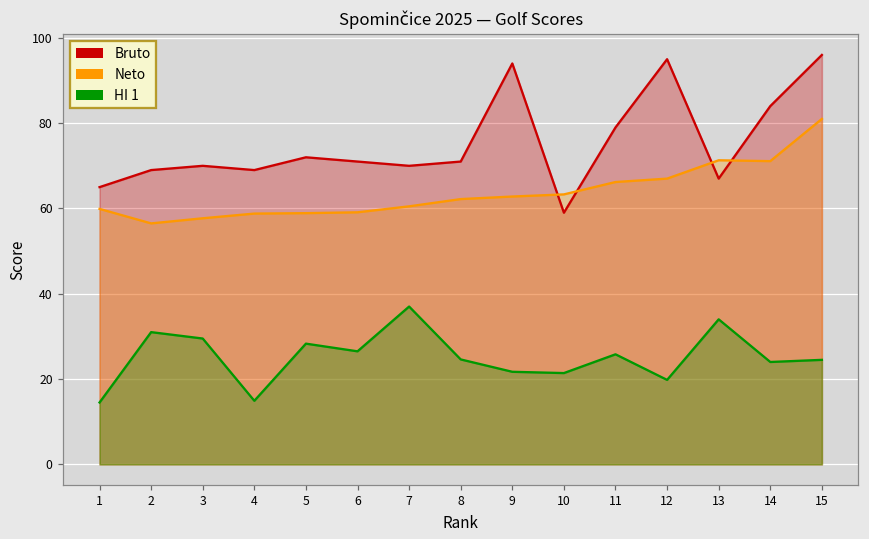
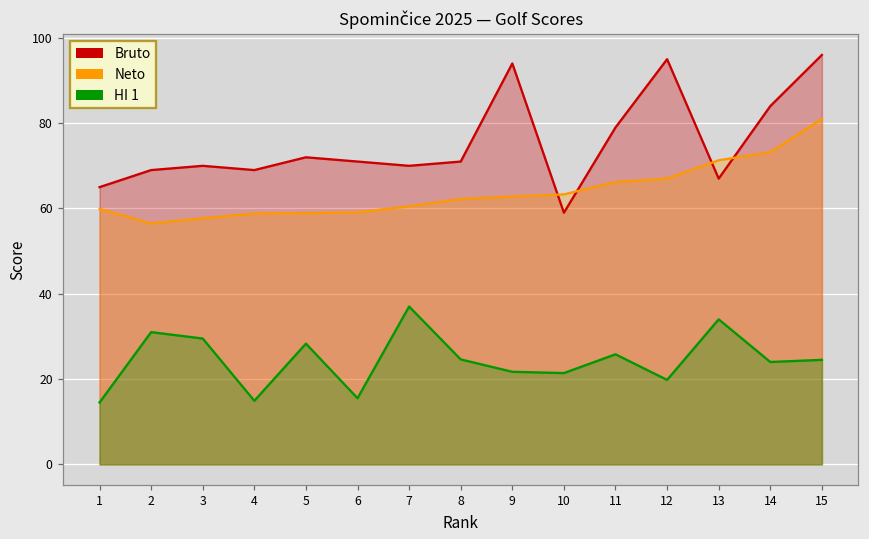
  {
    "Bruto": {
      "1": 65,
      "2": 69,
      "3": 70,
      "4": 69,
      "5": 72,
      "6": 71,
      "7": 70,
      "8": 71,
      "9": 94,
      "10": 59,
      "11": 79,
      "12": 95,
      "13": 67,
      "14": 84,
      "15": 96
    },
    "Neto": {
      "1": 60,
      "2": 57,
      "3": 58,
      "4": 59,
      "5": 59,
      "6": 59,
      "7": 61,
      "8": 62,
      "9": 63,
      "10": 63,
      "11": 66,
      "12": 67,
      "13": 71,
-     "14": 71,
+     "14": 73,
      "15": 81
    },
    "HI 1": {
      "1": 15,
      "2": 31,
      "3": 30,
      "4": 15,
      "5": 28,
-     "6": 27,
+     "6": 16,
      "7": 37,
      "8": 25,
      "9": 22,
      "10": 21,
      "11": 26,
      "12": 20,
      "13": 34,
      "14": 24,
      "15": 25
    }
  }
